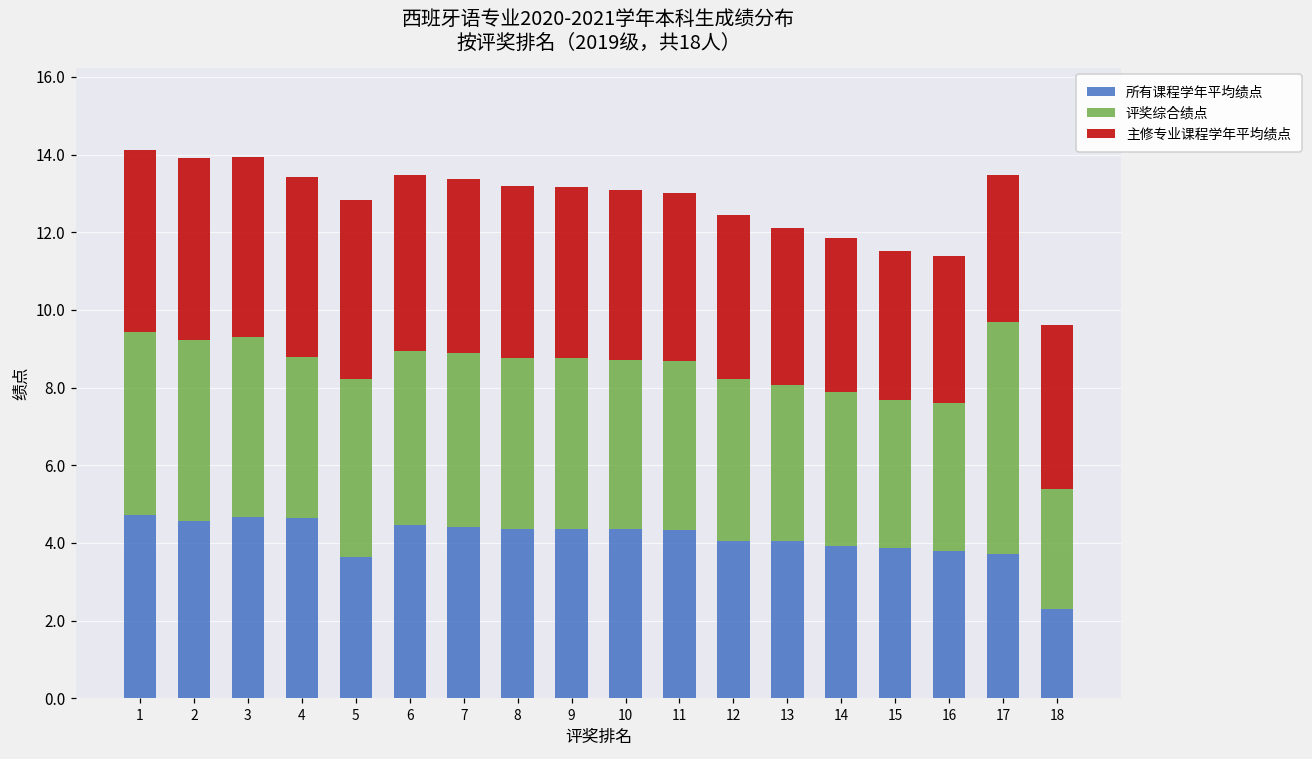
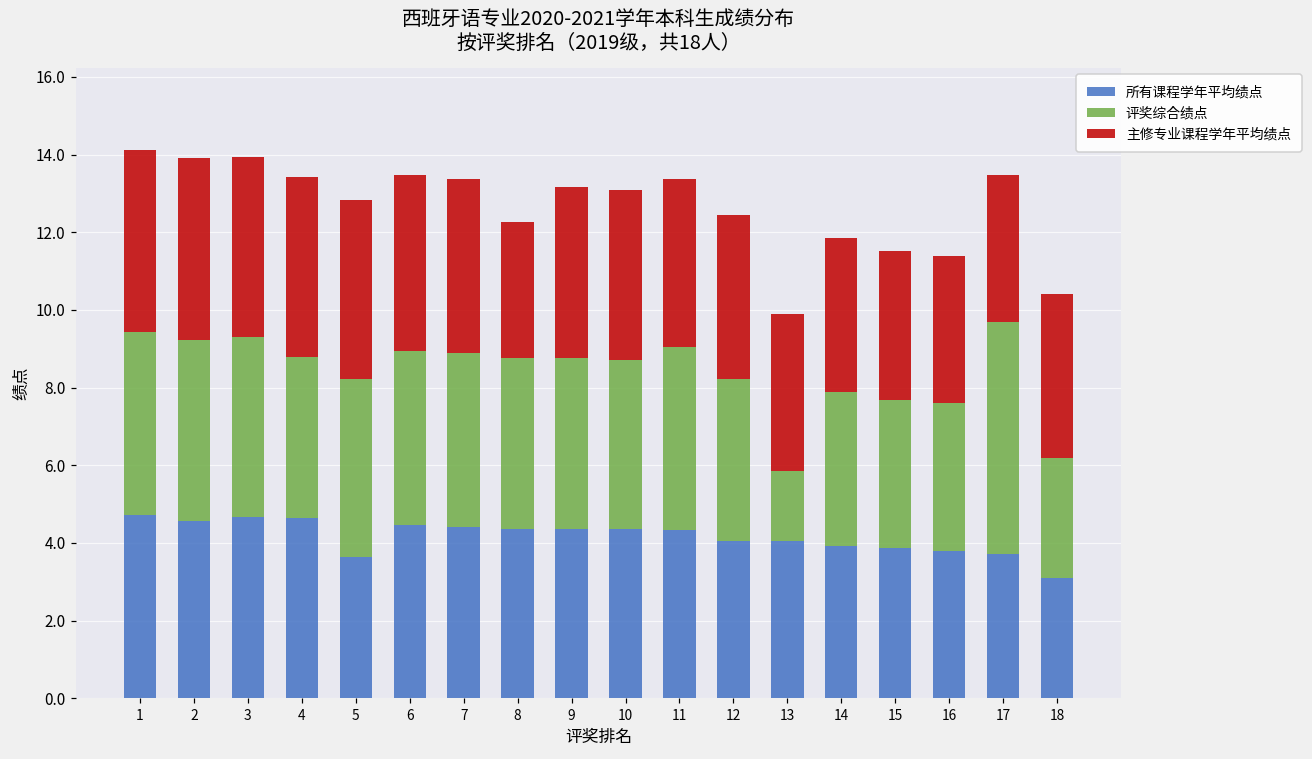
  {
    "所有课程学年平均绩点": {
      "1": 4.7,
      "2": 4.6,
      "3": 4.7,
      "4": 4.6,
      "5": 3.6,
      "6": 4.5,
      "7": 4.4,
      "8": 4.4,
      "9": 4.4,
      "10": 4.4,
      "11": 4.3,
      "12": 4.0,
      "13": 4.0,
      "14": 3.9,
      "15": 3.9,
      "16": 3.8,
      "17": 3.7,
-     "18": 2.3
+     "18": 3.1
    },
    "评奖综合绩点": {
      "1": 4.7,
      "2": 4.7,
      "3": 4.6,
      "4": 4.2,
      "5": 4.6,
      "6": 4.5,
      "7": 4.5,
      "8": 4.4,
      "9": 4.4,
      "10": 4.4,
-     "11": 4.3,
+     "11": 4.7,
      "12": 4.2,
-     "13": 4.0,
+     "13": 1.8,
      "14": 4.0,
      "15": 3.8,
      "16": 3.8,
      "17": 6.0,
      "18": 3.1
    },
    "主修专业课程学年平均绩点": {
      "1": 4.7,
      "2": 4.7,
      "3": 4.6,
      "4": 4.6,
      "5": 4.6,
      "6": 4.5,
      "7": 4.5,
-     "8": 4.4,
+     "8": 3.5,
      "9": 4.4,
      "10": 4.4,
      "11": 4.3,
      "12": 4.2,
      "13": 4.0,
      "14": 4.0,
      "15": 3.8,
      "16": 3.8,
      "17": 3.8,
      "18": 4.2
    }
  }
